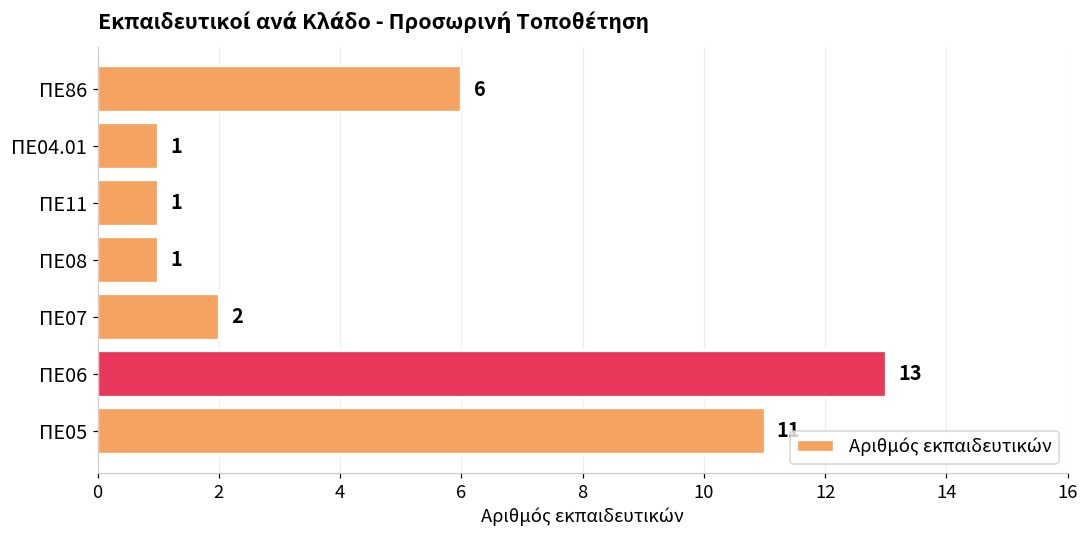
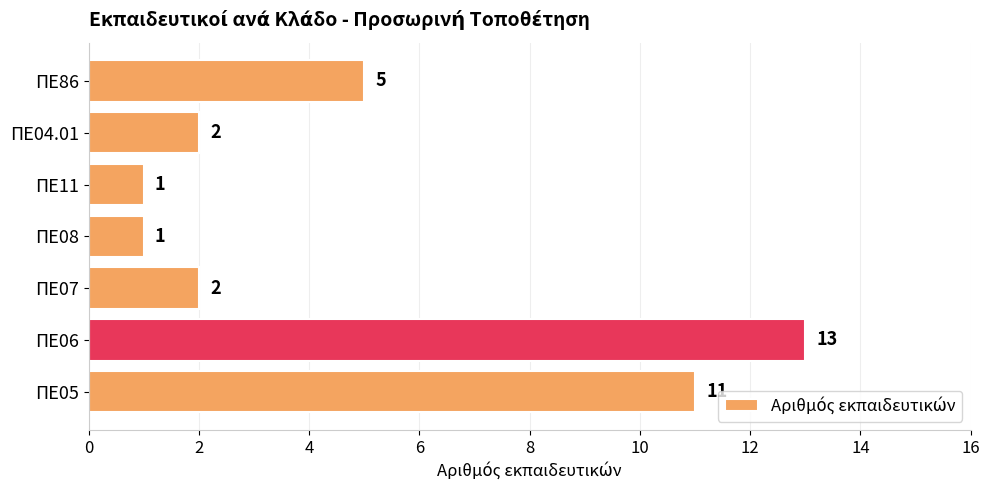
  {
-   "ΠΕ86": 6,
-   "ΠΕ04.01": 1,
+   "ΠΕ86": 5,
+   "ΠΕ04.01": 2,
    "ΠΕ11": 1,
    "ΠΕ08": 1,
    "ΠΕ07": 2,
    "ΠΕ06": 13
  }
